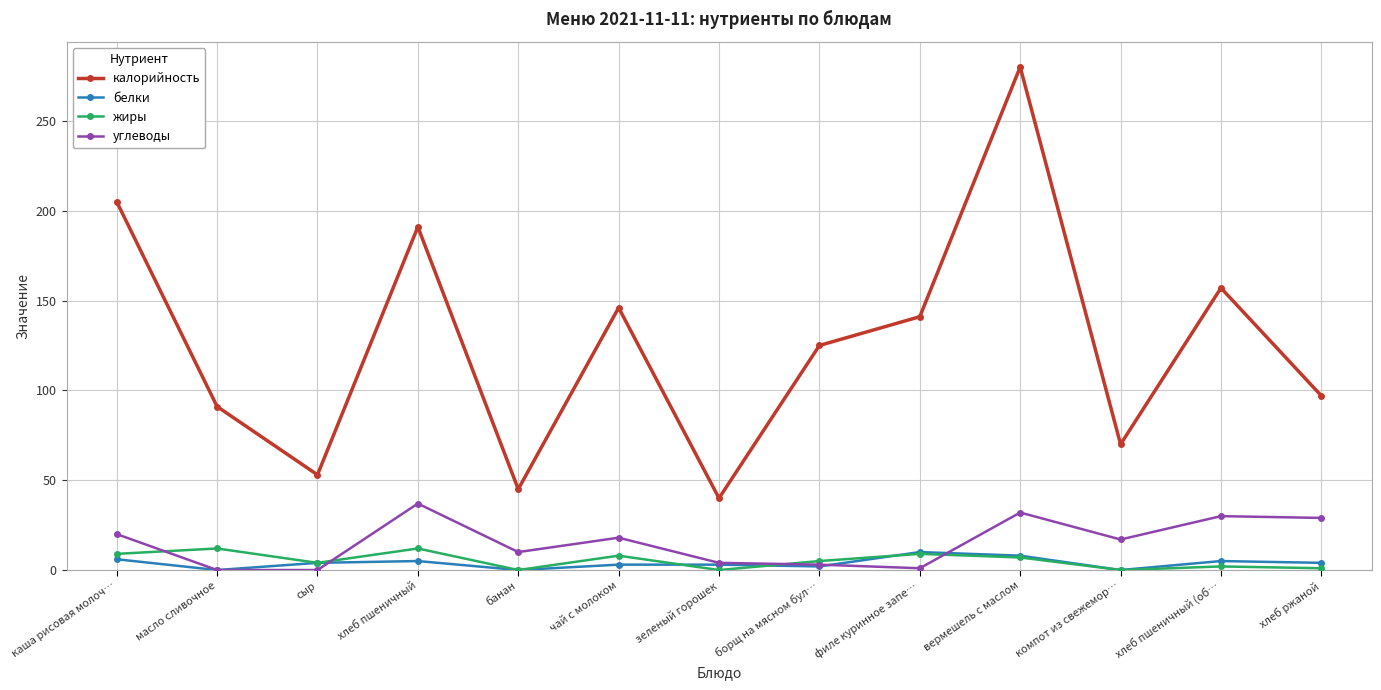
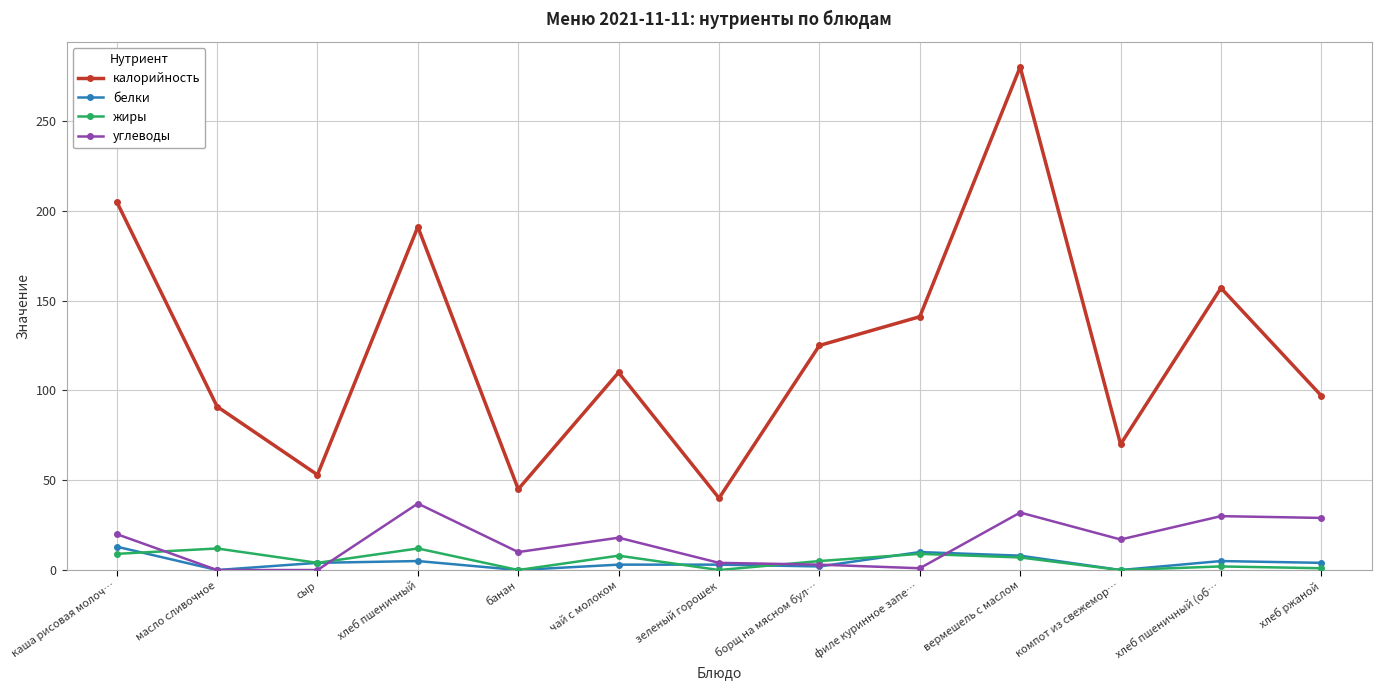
  {
    "калорийность": {
      "каша рисовая молоч…": 205,
      "масло сливочное": 91,
      "сыр": 53,
      "хлеб пшеничный": 191,
      "банан": 45,
-     "чай с молоком": 146,
+     "чай с молоком": 110,
      "зеленый горошек": 40,
      "борщ на мясном бул…": 125,
      "филе куринное запе…": 141,
      "вермешель с маслом": 280,
      "компот из свежемор…": 70,
      "хлеб пшеничный (об…": 157,
      "хлеб ржаной": 97
    },
    "белки": {
-     "каша рисовая молоч…": 6,
+     "каша рисовая молоч…": 13,
      "хлеб пшеничный": 5,
      "чай с молоком": 3,
      "хлеб пшеничный (об…": 5,
      "хлеб ржаной": 4
    },
    "жиры": {
      "каша рисовая молоч…": 9,
      "масло сливочное": 12,
      "хлеб пшеничный": 12,
      "чай с молоком": 8,
      "зеленый горошек": 0,
      "борщ на мясном бул…": 5,
      "хлеб пшеничный (об…": 2,
      "хлеб ржаной": 1
    },
    "углеводы": {
      "каша рисовая молоч…": 20,
      "сыр": 0,
      "хлеб пшеничный": 37,
      "банан": 10,
      "чай с молоком": 18,
      "филе куринное запе…": 1,
      "вермешель с маслом": 32,
      "компот из свежемор…": 17,
      "хлеб пшеничный (об…": 30,
      "хлеб ржаной": 29
    }
  }
